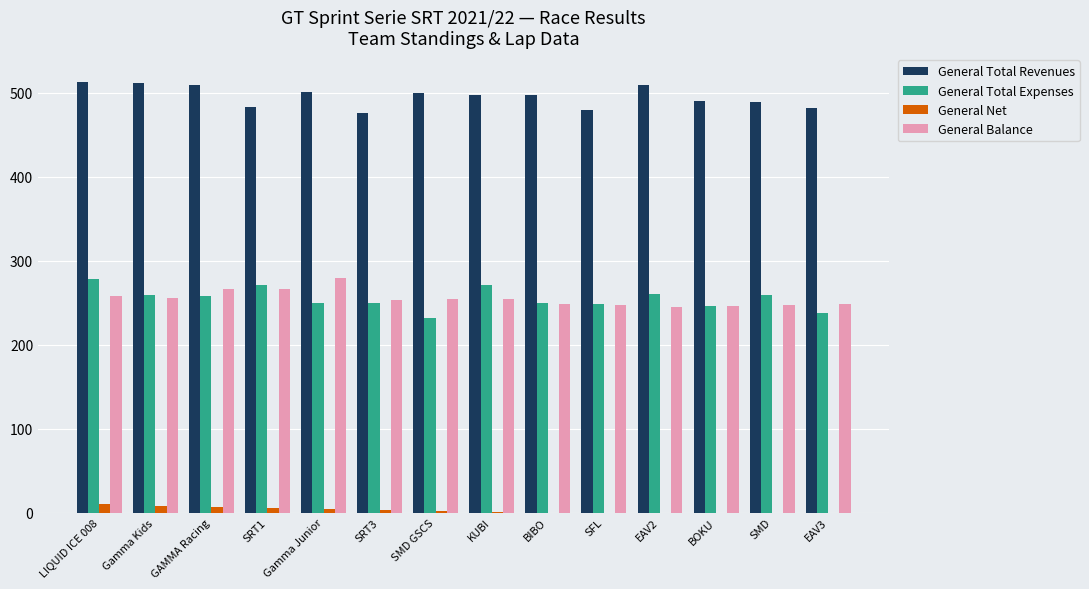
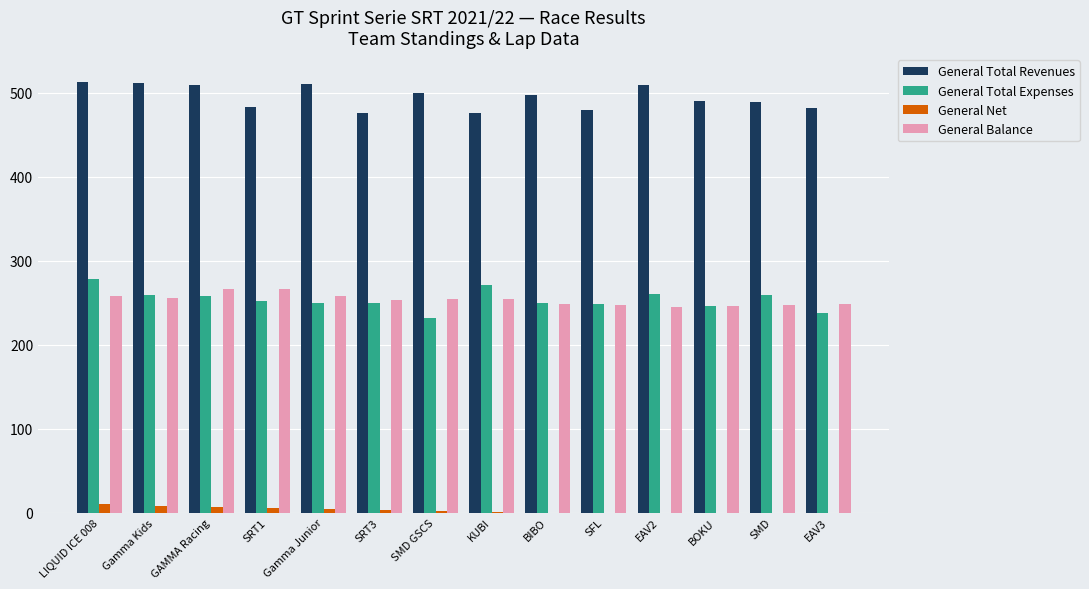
  {
    "General Total Revenues": {
      "LIQUID ICE 008": 510,
      "Gamma Kids": 510,
      "GAMMA Racing": 510,
      "SRT1": 480,
-     "Gamma Junior": 500,
+     "Gamma Junior": 510,
      "SRT3": 480,
      "SMD GSCS": 500,
-     "KUBI": 500,
+     "KUBI": 480,
      "BIBO": 500,
      "SFL": 480,
      "EAV2": 510,
      "BOKU": 490,
      "SMD": 490,
      "EAV3": 480
    },
    "General Total Expenses": {
      "LIQUID ICE 008": 280,
      "Gamma Kids": 260,
      "GAMMA Racing": 260,
-     "SRT1": 270,
+     "SRT1": 250,
      "Gamma Junior": 250,
      "SRT3": 250,
      "SMD GSCS": 230,
      "KUBI": 270,
      "BIBO": 250,
      "SFL": 250,
      "EAV2": 260,
      "BOKU": 250,
      "SMD": 260,
      "EAV3": 240
    },
    "General Net": {
      "LIQUID ICE 008": 10,
      "Gamma Kids": 10,
      "GAMMA Racing": 10,
      "SRT1": 10,
      "Gamma Junior": 0,
      "SRT3": 0,
      "BIBO": 0
    },
    "General Balance": {
      "LIQUID ICE 008": 260,
      "Gamma Kids": 260,
      "GAMMA Racing": 270,
      "SRT1": 270,
-     "Gamma Junior": 280,
+     "Gamma Junior": 260,
      "SRT3": 250,
      "SMD GSCS": 250,
      "KUBI": 250,
      "BIBO": 250,
      "SFL": 250,
      "EAV2": 240,
      "BOKU": 250,
      "SMD": 250,
      "EAV3": 250
    }
  }
